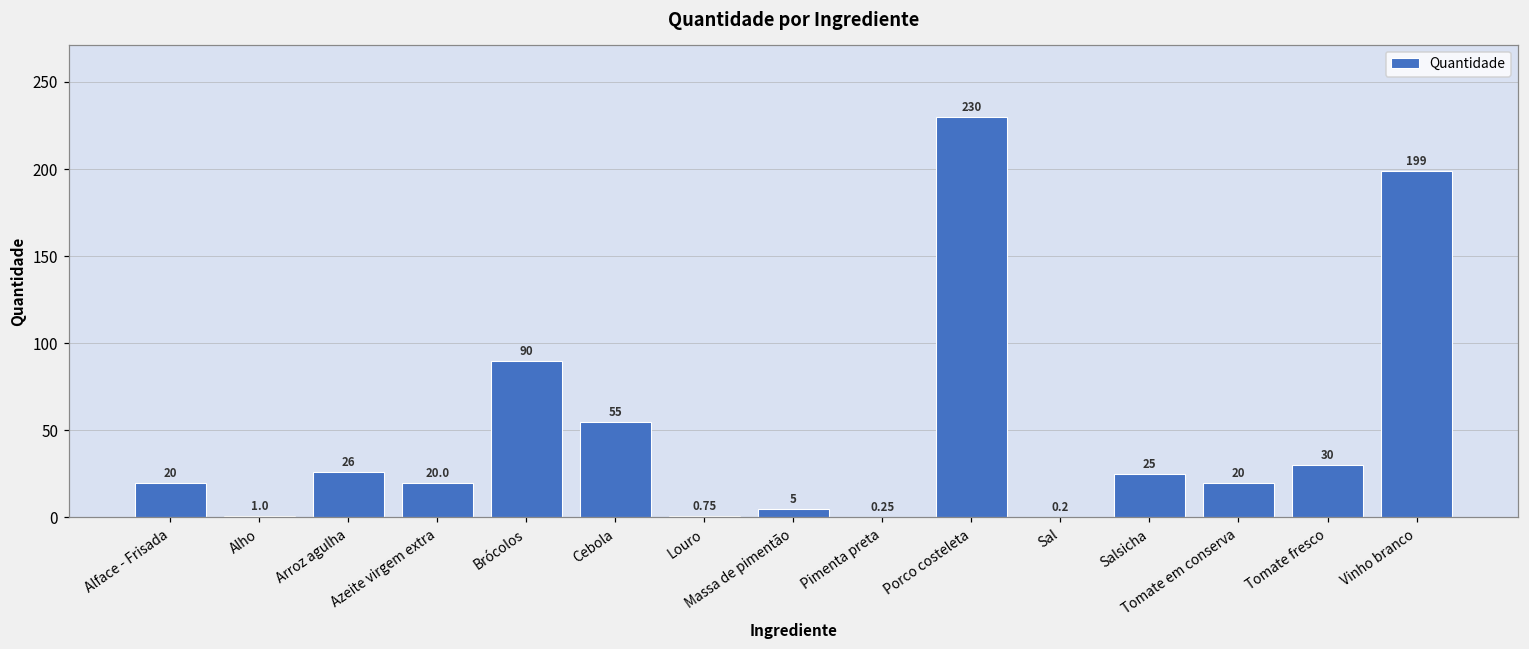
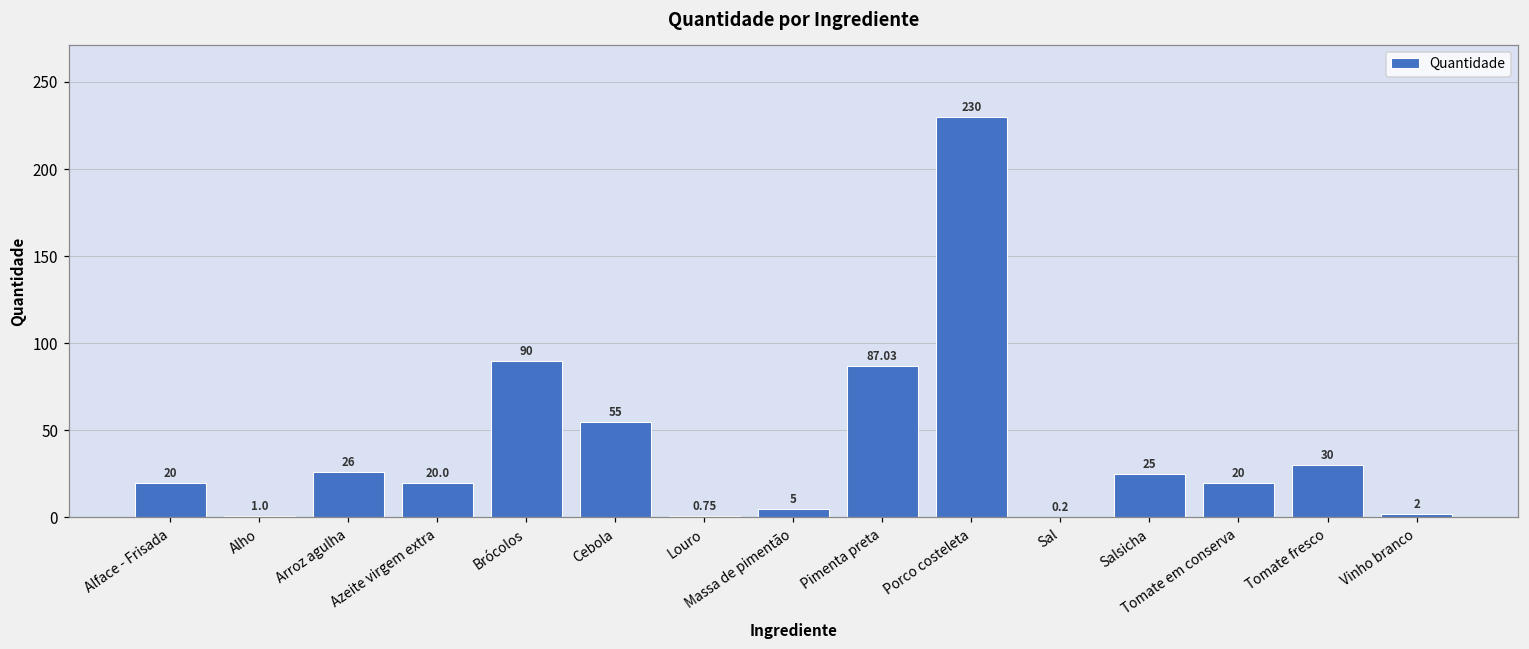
  {
    "Alface - Frisada": 20,
    "Alho": 1.0,
    "Arroz agulha": 26,
    "Azeite virgem extra": 20.0,
    "Brócolos": 90,
    "Cebola": 55,
    "Louro": 0.75,
    "Massa de pimentão": 5,
-   "Pimenta preta": 0.25,
+   "Pimenta preta": 87.03,
    "Porco costeleta": 230,
    "Sal": 0.2,
    "Salsicha": 25,
    "Tomate em conserva": 20,
    "Tomate fresco": 30,
-   "Vinho branco": 199
+   "Vinho branco": 2
  }
